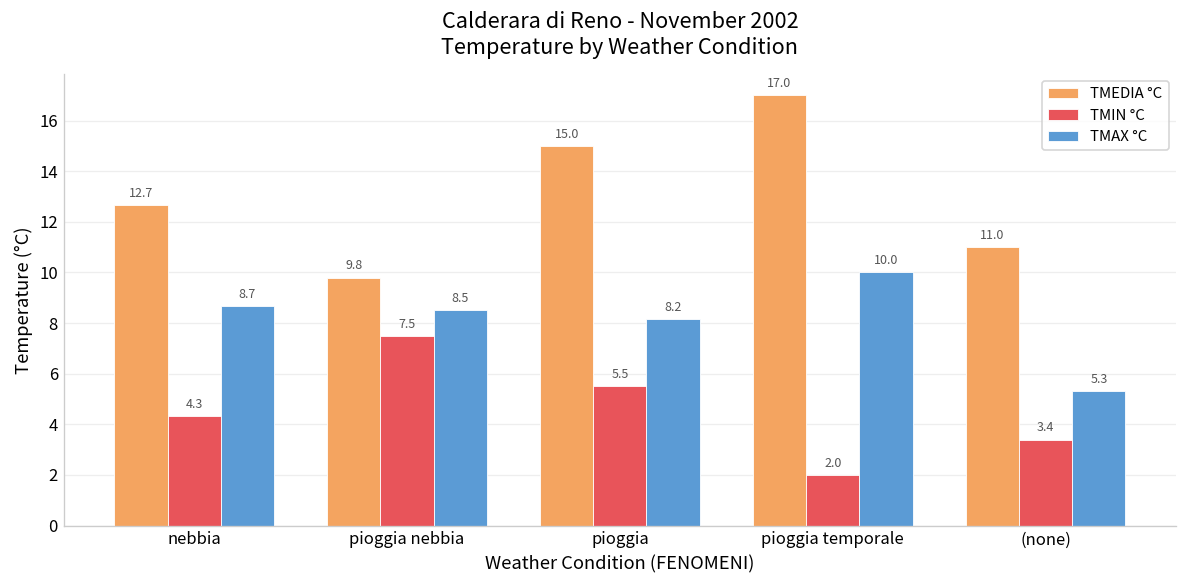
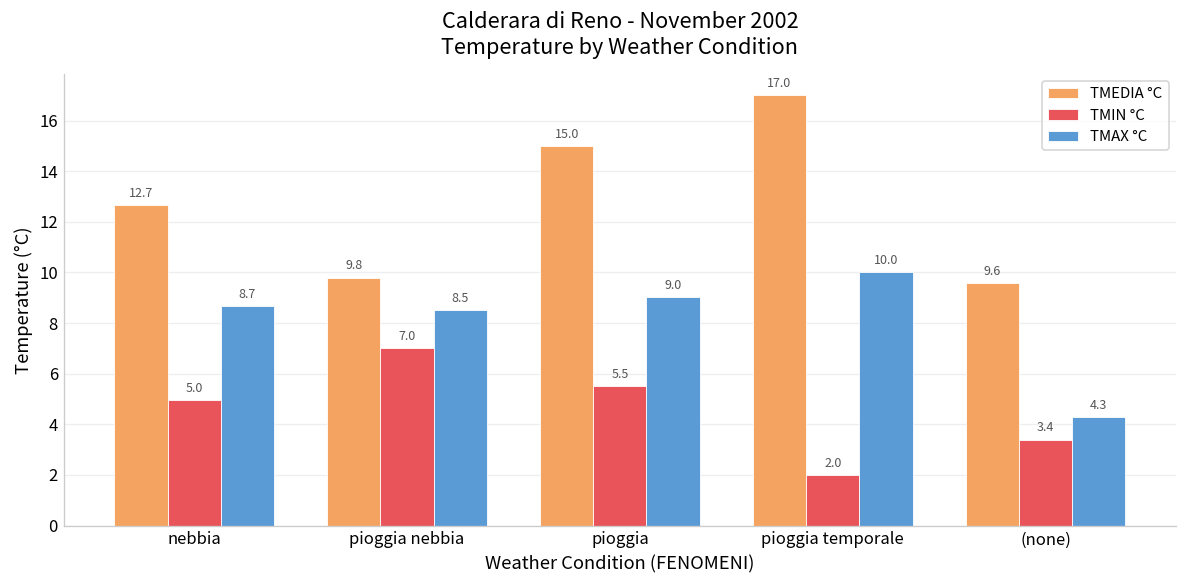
  {
    "TMEDIA °C": {
      "nebbia": 12.7,
      "pioggia nebbia": 9.8,
      "pioggia": 15.0,
      "pioggia temporale": 17.0,
-     "(none)": 11.0
+     "(none)": 9.6
    },
    "TMIN °C": {
-     "nebbia": 4.3,
-     "pioggia nebbia": 7.5,
+     "nebbia": 5.0,
+     "pioggia nebbia": 7.0,
      "pioggia": 5.5,
      "pioggia temporale": 2.0,
      "(none)": 3.4
    },
    "TMAX °C": {
      "nebbia": 8.7,
      "pioggia nebbia": 8.5,
-     "pioggia": 8.2,
+     "pioggia": 9.0,
      "pioggia temporale": 10.0,
-     "(none)": 5.3
+     "(none)": 4.3
    }
  }
